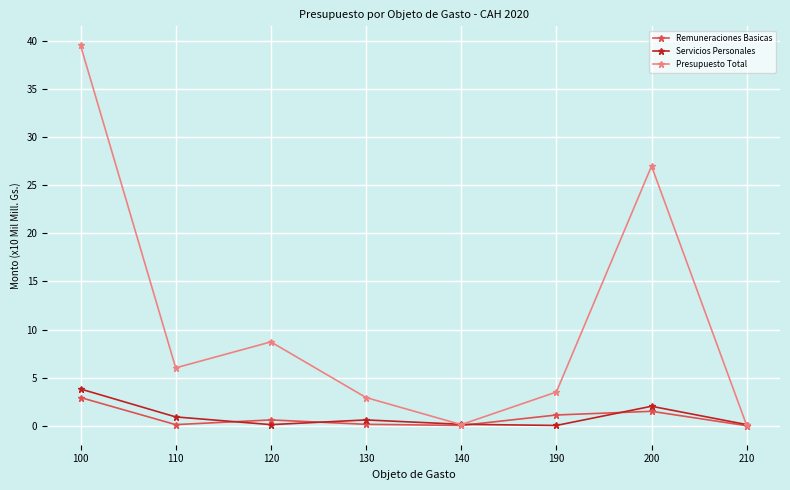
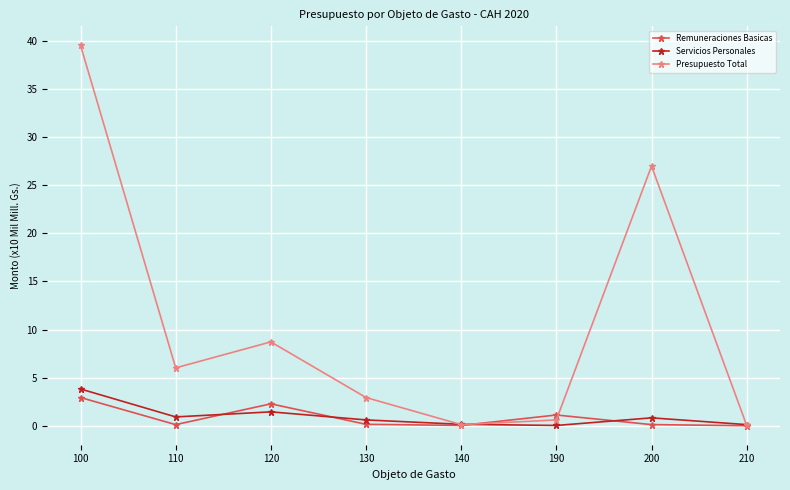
  {
    "Remuneraciones Basicas": {
      "100": 3,
      "110": 0,
-     "120": 1,
+     "120": 2,
      "130": 0,
      "190": 1,
-     "200": 1
+     "200": 0
    },
    "Servicios Personales": {
      "100": 4,
      "110": 1,
-     "120": 0,
+     "120": 1,
      "130": 1,
      "190": 0,
-     "200": 2
+     "200": 1
    },
    "Presupuesto Total": {
      "100": 40,
      "110": 6,
      "120": 9,
      "130": 3,
-     "190": 4,
+     "190": 1,
      "200": 27
    }
  }
